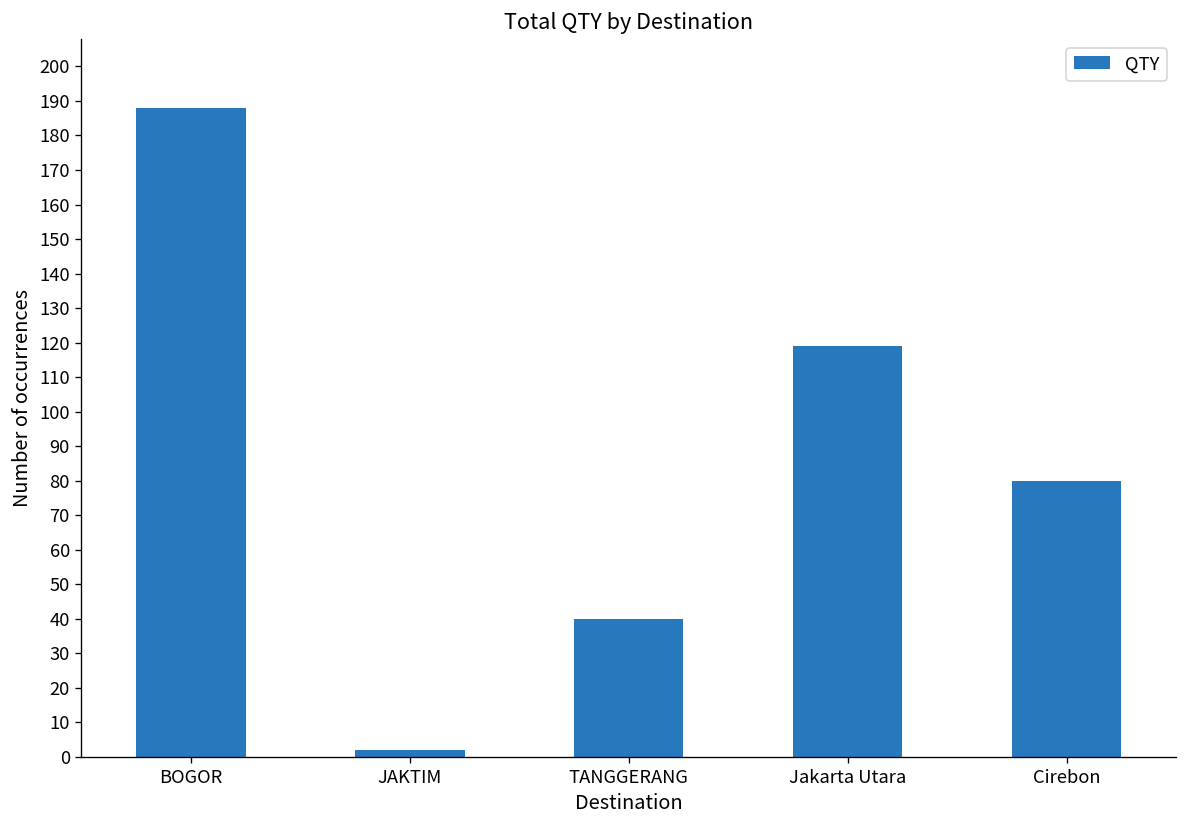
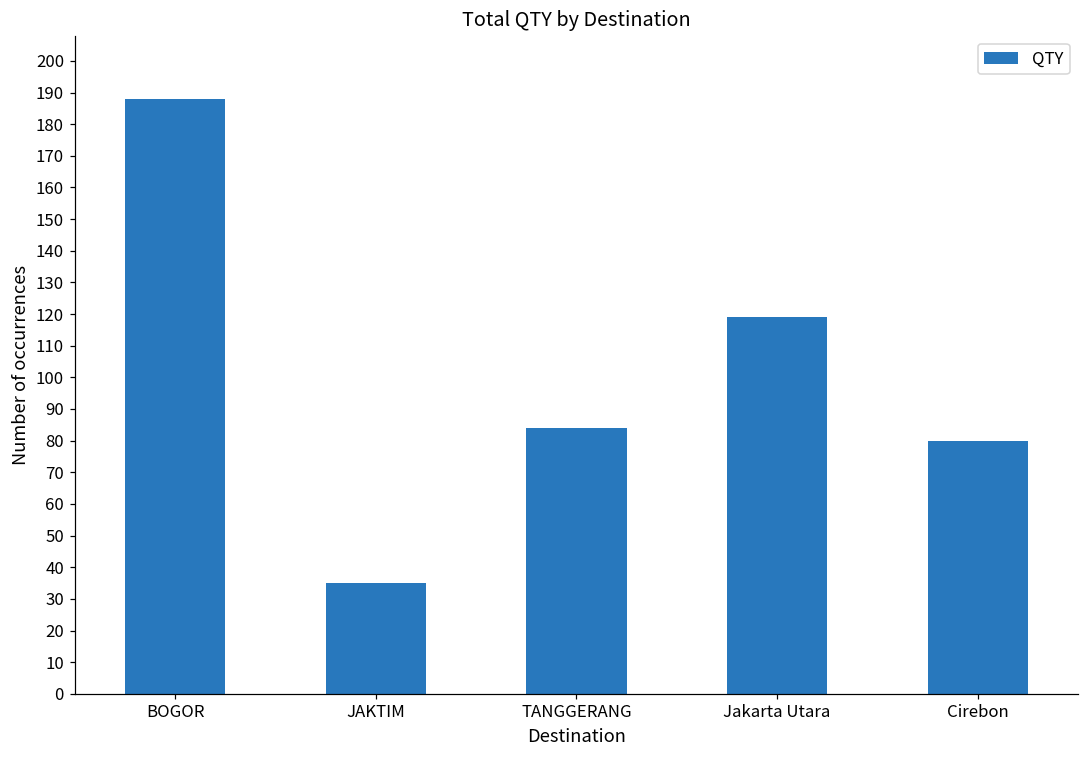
  {
    "BOGOR": 188,
-   "JAKTIM": 2,
-   "TANGGERANG": 40,
+   "JAKTIM": 35,
+   "TANGGERANG": 84,
    "Jakarta Utara": 119,
    "Cirebon": 80
  }
